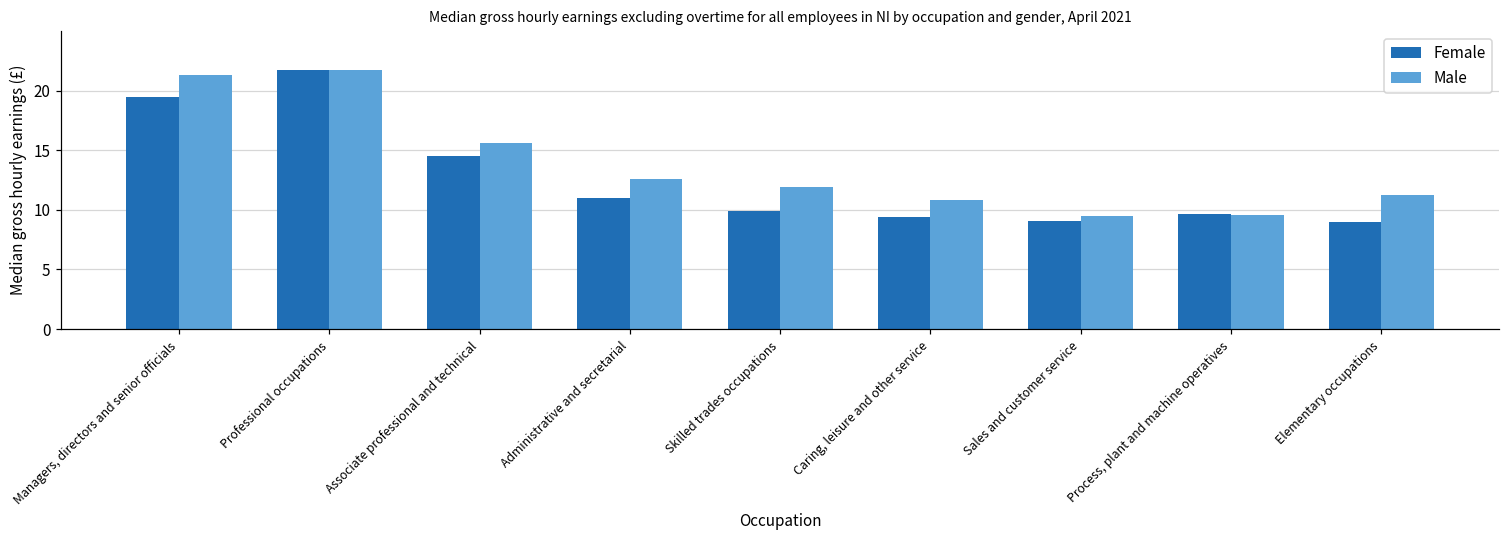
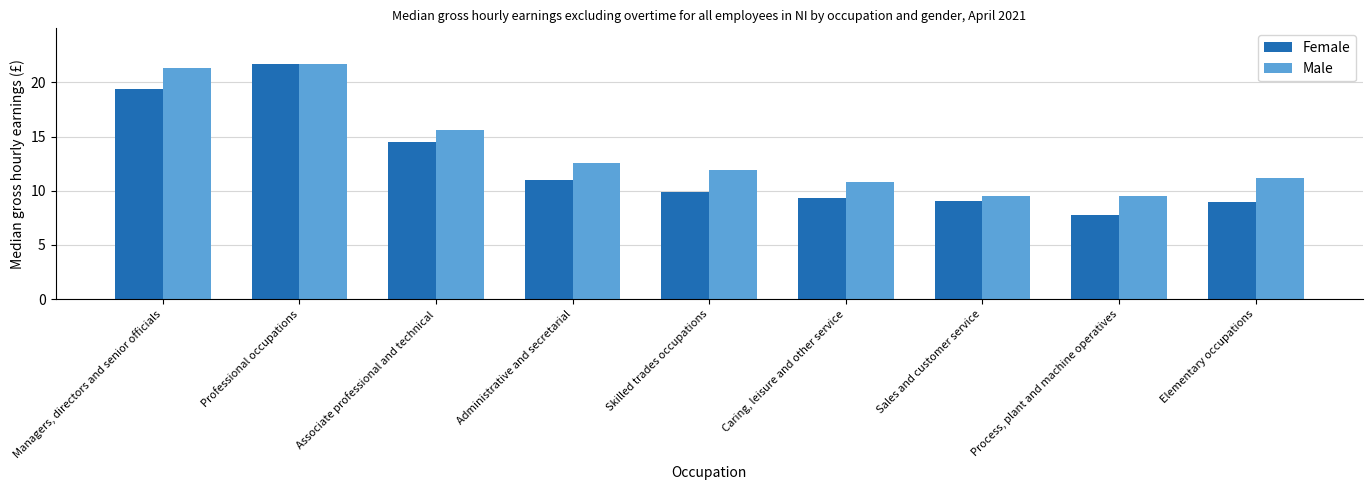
  {
    "Female": {
      "Managers, directors and senior officials": 19.4,
      "Professional occupations": 21.7,
      "Associate professional and technical": 14.5,
      "Administrative and secretarial": 11.0,
      "Skilled trades occupations": 9.9,
      "Caring, leisure and other service": 9.4,
      "Sales and customer service": 9.1,
-     "Process, plant and machine operatives": 9.7,
+     "Process, plant and machine operatives": 7.8,
      "Elementary occupations": 9.0
    },
    "Male": {
      "Managers, directors and senior officials": 21.3,
      "Professional occupations": 21.7,
      "Associate professional and technical": 15.6,
      "Administrative and secretarial": 12.6,
      "Skilled trades occupations": 11.9,
      "Caring, leisure and other service": 10.8,
      "Sales and customer service": 9.5,
      "Process, plant and machine operatives": 9.6,
      "Elementary occupations": 11.2
    }
  }
